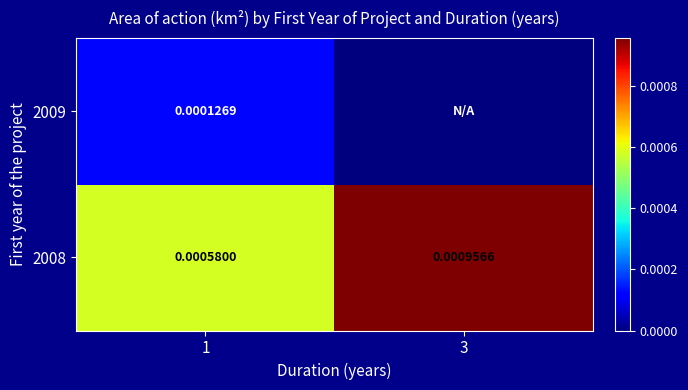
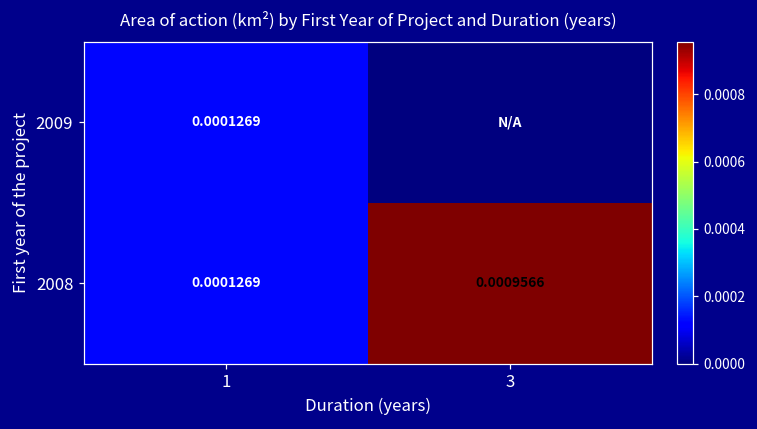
  {
    "2009": {
      "1": 0.0001269
    },
    "2008": {
-     "1": 0.0005800,
+     "1": 0.0001269,
      "3": 0.0009566
    }
  }
